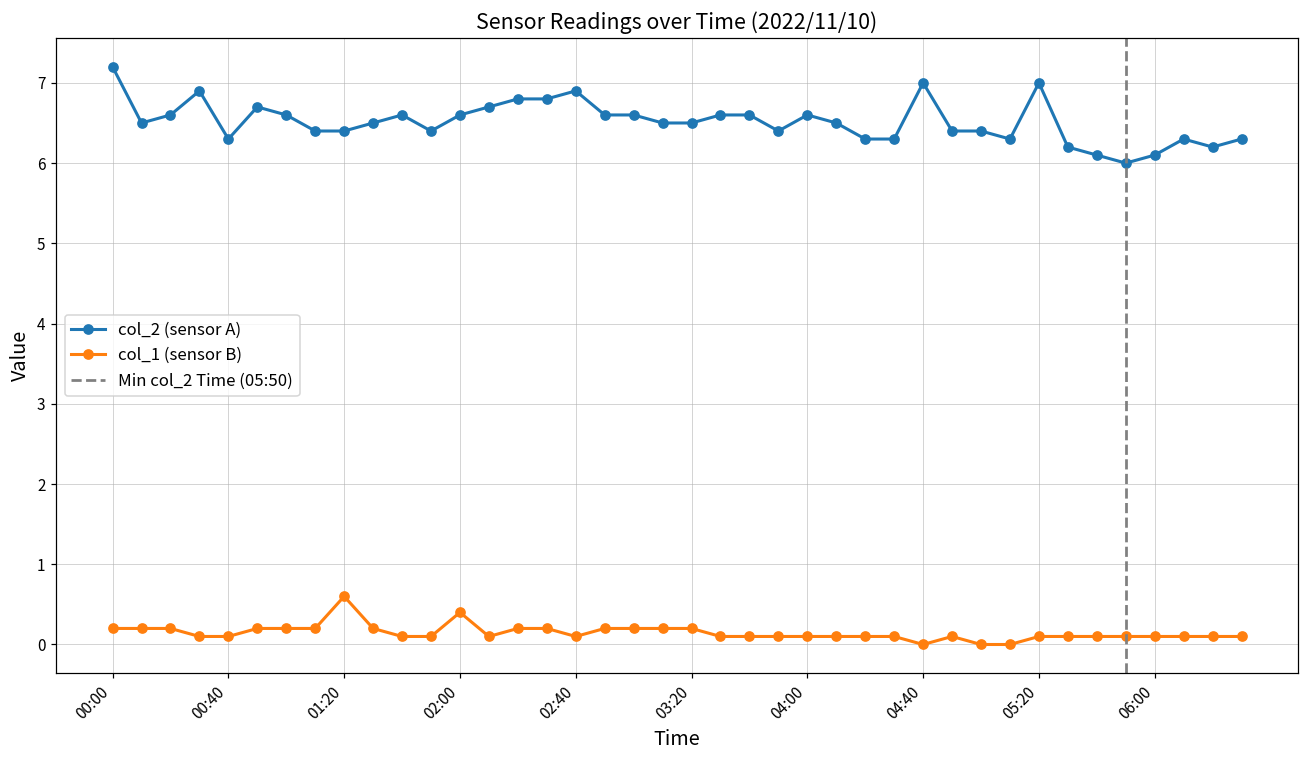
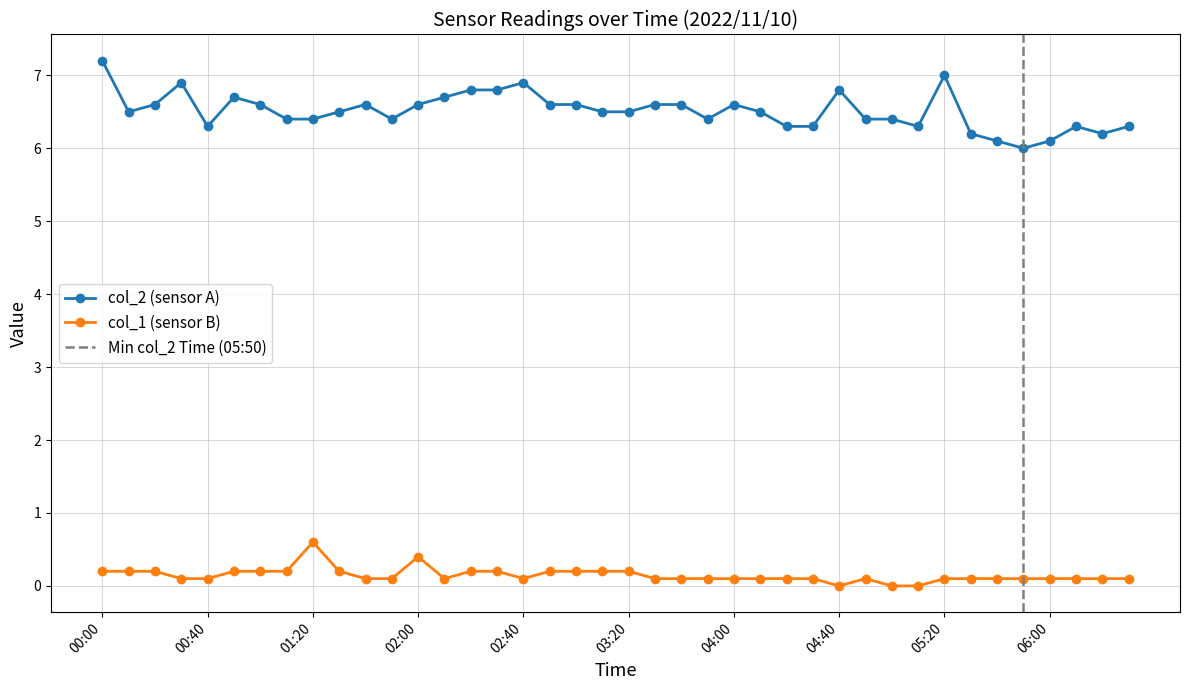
  {
    "col_2 (sensor A)": {
      "00:00": 7.2,
      "00:40": 6.3,
      "01:20": 6.4,
      "02:00": 6.6,
      "02:40": 6.9,
      "03:20": 6.5,
      "04:00": 6.6,
-     "04:40": 7.0,
+     "04:40": 6.8,
      "05:20": 7.0,
      "06:00": 6.1
    },
    "col_1 (sensor B)": {
      "00:00": 0.2,
      "00:40": 0.1,
      "01:20": 0.6,
      "02:00": 0.4,
      "02:40": 0.1,
      "03:20": 0.2,
      "04:00": 0.1,
      "04:40": 0.0,
      "05:20": 0.1,
      "06:00": 0.1
    }
  }
